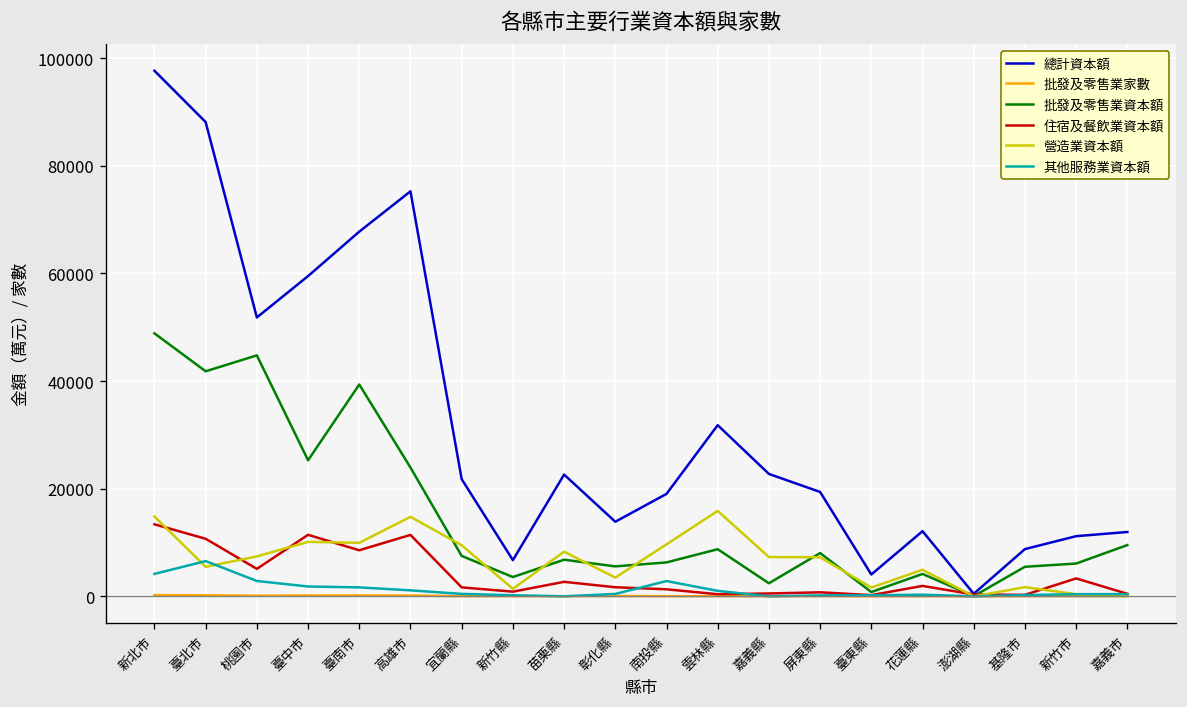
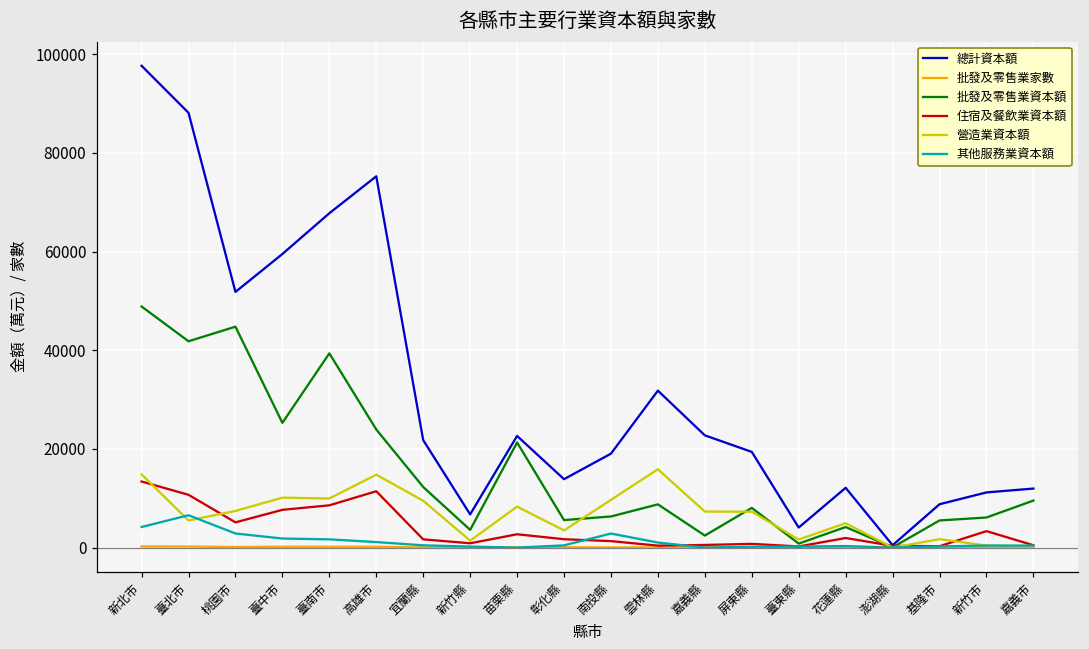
  {
    "總計資本額": {
      "新北市": 98000,
      "臺北市": 88000,
      "桃園市": 52000,
      "臺中市": 60000,
      "臺南市": 68000,
      "高雄市": 75000,
      "宜蘭縣": 22000,
      "新竹縣": 7000,
      "苗栗縣": 23000,
      "彰化縣": 14000,
      "南投縣": 19000,
      "雲林縣": 32000,
      "嘉義縣": 23000,
      "屏東縣": 19000,
      "臺東縣": 4000,
      "花蓮縣": 12000,
      "基隆市": 9000,
      "新竹市": 11000,
      "嘉義市": 12000
    },
    "批發及零售業家數": {
      "新北市": 0,
      "臺北市": 0,
      "桃園市": 0,
      "臺中市": 0,
      "臺南市": 0,
      "高雄市": 0,
      "南投縣": 0
    },
    "批發及零售業資本額": {
      "新北市": 49000,
      "臺北市": 42000,
      "桃園市": 45000,
      "臺中市": 25000,
      "臺南市": 39000,
      "高雄市": 24000,
-     "宜蘭縣": 8000,
+     "宜蘭縣": 12000,
      "新竹縣": 4000,
-     "苗栗縣": 7000,
+     "苗栗縣": 21000,
      "彰化縣": 6000,
      "南投縣": 6000,
      "雲林縣": 9000,
      "嘉義縣": 2000,
      "屏東縣": 8000,
      "臺東縣": 1000,
      "花蓮縣": 4000,
      "基隆市": 5000,
      "新竹市": 6000,
      "嘉義市": 10000
    },
    "住宿及餐飲業資本額": {
      "新北市": 13000,
      "臺北市": 11000,
      "桃園市": 5000,
-     "臺中市": 11000,
+     "臺中市": 8000,
      "臺南市": 9000,
      "高雄市": 11000,
      "宜蘭縣": 2000,
      "苗栗縣": 3000,
      "彰化縣": 2000,
      "南投縣": 1000,
      "屏東縣": 1000,
      "花蓮縣": 2000,
      "新竹市": 3000
    },
    "營造業資本額": {
      "新北市": 15000,
      "臺北市": 5000,
      "桃園市": 7000,
      "臺中市": 10000,
      "臺南市": 10000,
      "高雄市": 15000,
      "宜蘭縣": 9000,
      "苗栗縣": 8000,
      "彰化縣": 3000,
      "南投縣": 10000,
      "雲林縣": 16000,
      "嘉義縣": 7000,
      "屏東縣": 7000,
      "臺東縣": 2000,
      "花蓮縣": 5000,
      "基隆市": 2000
    },
    "其他服務業資本額": {
      "新北市": 4000,
      "臺北市": 7000,
      "桃園市": 3000,
      "臺中市": 2000,
      "臺南市": 2000,
      "高雄市": 1000,
      "南投縣": 3000,
      "雲林縣": 1000
    }
  }
